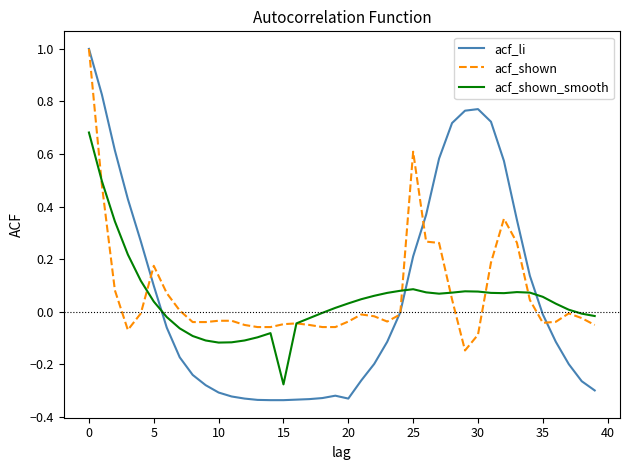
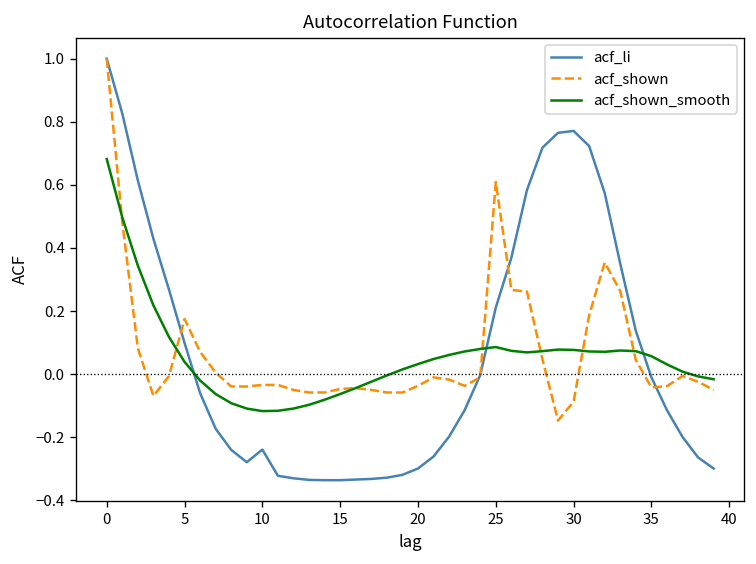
  {
    "acf_li": {
      "5": 0.10,
-     "10": -0.31,
+     "10": -0.24,
      "15": -0.34,
-     "20": -0.33,
+     "20": -0.30,
      "25": 0.21,
      "30": 0.77,
      "35": -0.01
    },
    "acf_shown": {
      "5": 0.18,
      "10": -0.03,
      "15": -0.05,
      "20": -0.04,
      "25": 0.61,
      "30": -0.09,
      "35": -0.04
    },
    "acf_shown_smooth": {
      "0": 0.68,
      "5": 0.04,
      "10": -0.12,
-     "15": -0.28,
+     "15": -0.06,
      "20": 0.03,
      "25": 0.09,
      "30": 0.08,
      "35": 0.06
    }
  }
